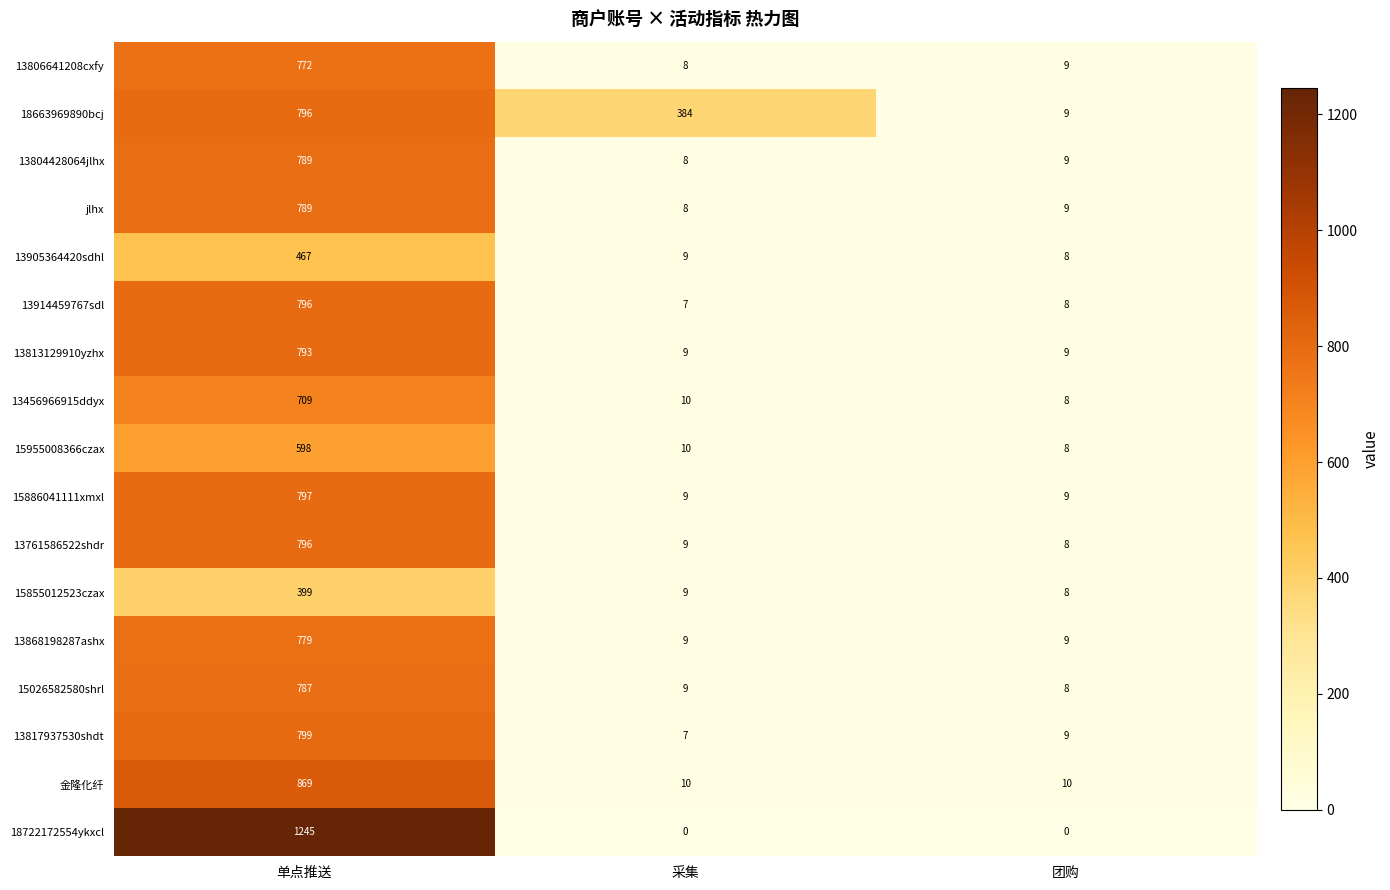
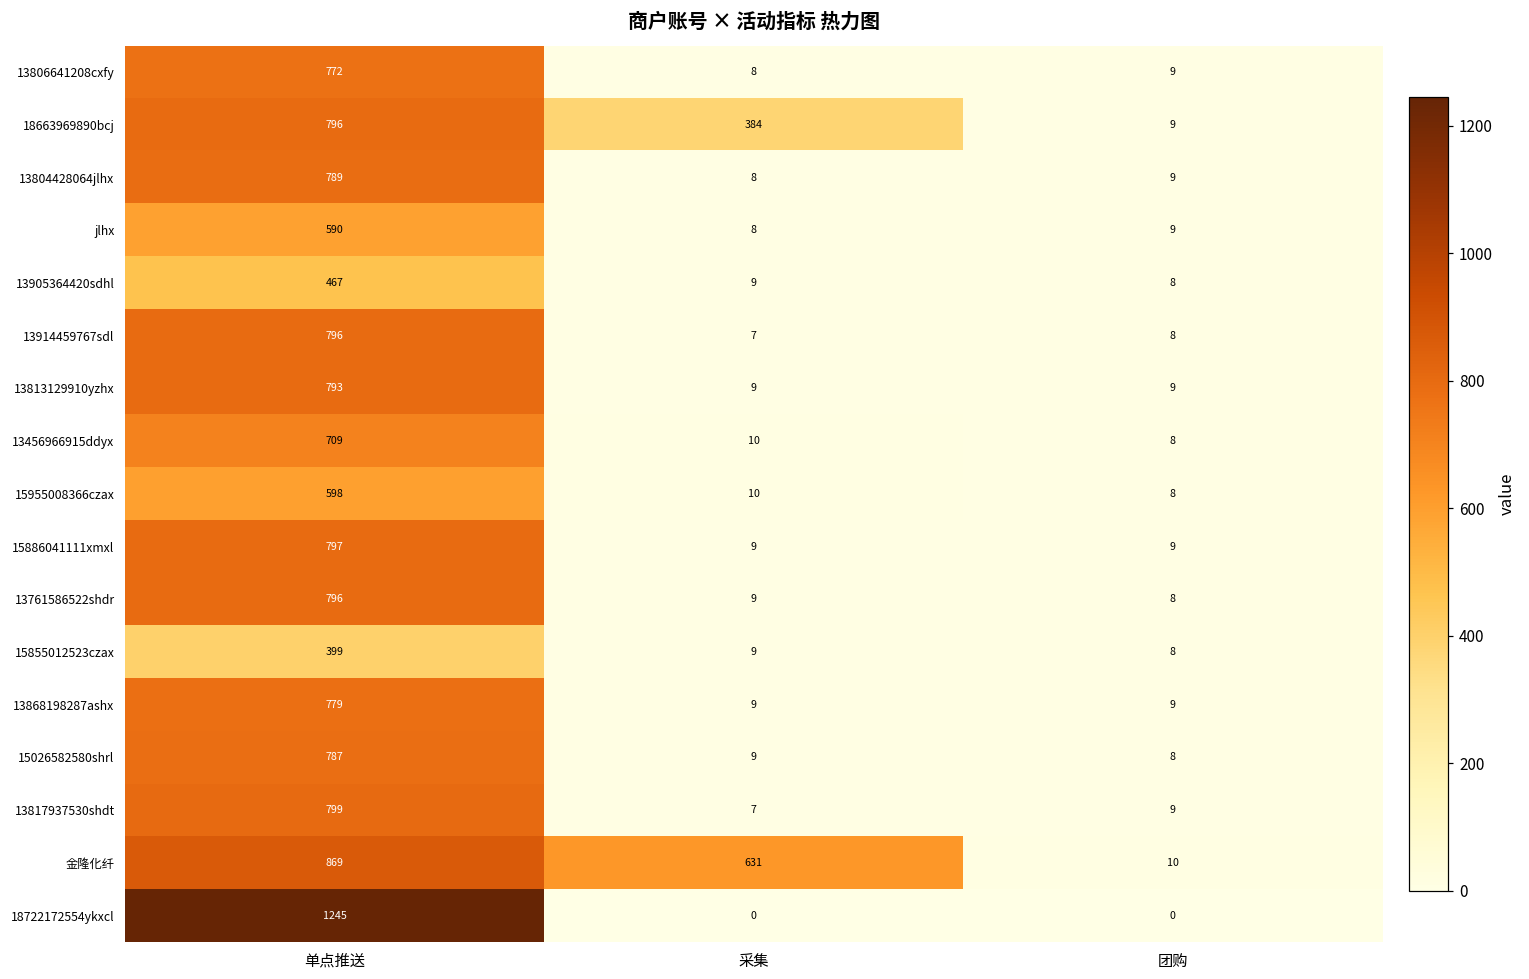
  {
    "13806641208cxfy": {
      "单点推送": 772,
      "采集": 8,
      "团购": 9
    },
    "18663969890bcj": {
      "单点推送": 796,
      "采集": 384,
      "团购": 9
    },
    "13804428064jlhx": {
      "单点推送": 789,
      "采集": 8,
      "团购": 9
    },
    "jlhx": {
-     "单点推送": 789,
+     "单点推送": 590,
      "采集": 8,
      "团购": 9
    },
    "13905364420sdhl": {
      "单点推送": 467,
      "采集": 9,
      "团购": 8
    },
    "13914459767sdl": {
      "单点推送": 796,
      "采集": 7,
      "团购": 8
    },
    "13813129910yzhx": {
      "单点推送": 793,
      "采集": 9,
      "团购": 9
    },
    "13456966915ddyx": {
      "单点推送": 709,
      "采集": 10,
      "团购": 8
    },
    "15955008366czax": {
      "单点推送": 598,
      "采集": 10,
      "团购": 8
    },
    "15886041111xmxl": {
      "单点推送": 797,
      "采集": 9,
      "团购": 9
    },
    "13761586522shdr": {
      "单点推送": 796,
      "采集": 9,
      "团购": 8
    },
    "15855012523czax": {
      "单点推送": 399,
      "采集": 9,
      "团购": 8
    },
    "13868198287ashx": {
      "单点推送": 779,
      "采集": 9,
      "团购": 9
    },
    "15026582580shrl": {
      "单点推送": 787,
      "采集": 9,
      "团购": 8
    },
    "13817937530shdt": {
      "单点推送": 799,
      "采集": 7,
      "团购": 9
    },
    "金隆化纤": {
      "单点推送": 869,
-     "采集": 10,
+     "采集": 631,
      "团购": 10
    },
    "18722172554ykxcl": {
      "单点推送": 1245,
      "采集": 0,
      "团购": 0
    }
  }
